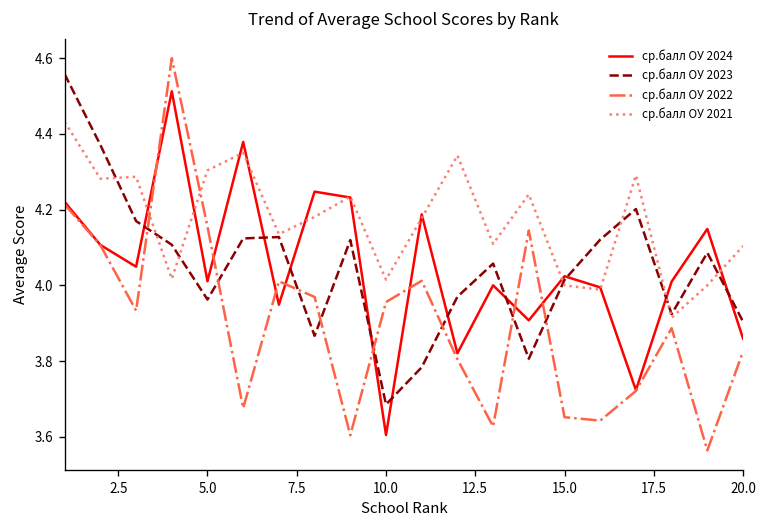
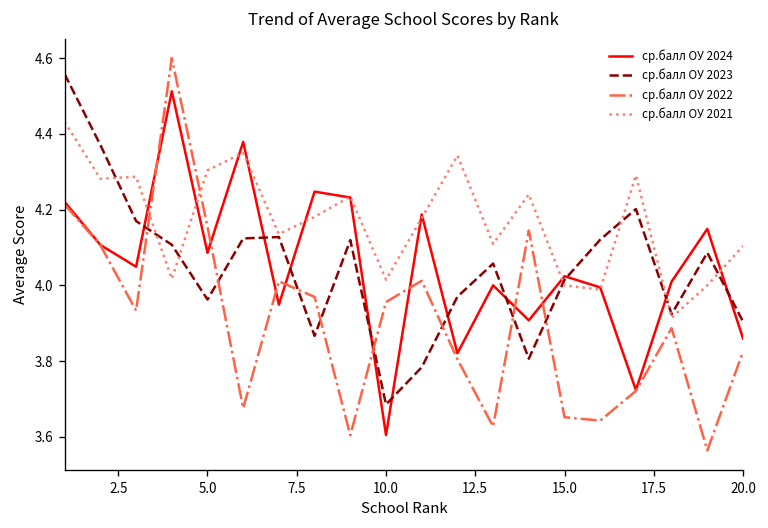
  {
    "ср.балл ОУ 2024": {
-     "5.0": 4.01,
+     "5.0": 4.09,
      "10.0": 3.60,
      "15.0": 4.02,
      "20.0": 3.86
    },
    "ср.балл ОУ 2023": {
      "5.0": 3.96,
      "10.0": 3.69,
      "15.0": 4.01,
      "20.0": 3.90
    }
  }
